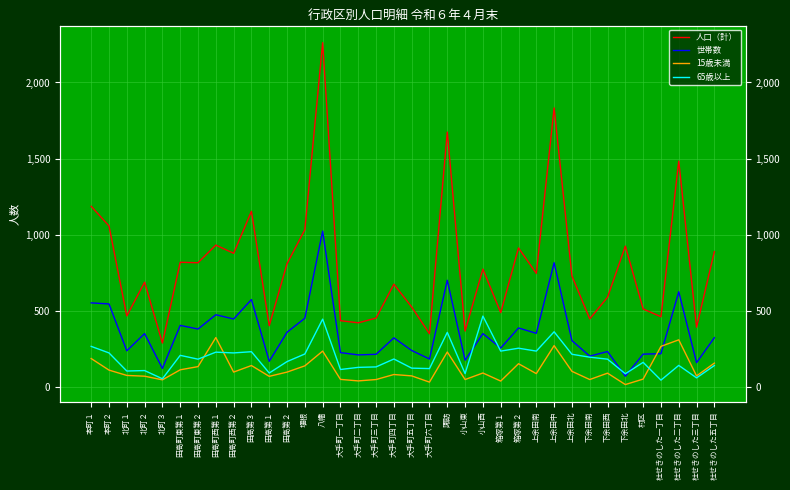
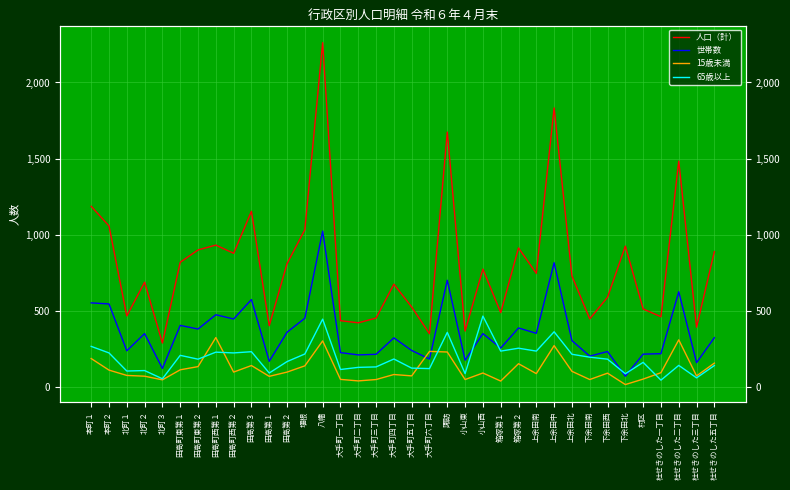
  {
    "人口（計）": {
      "本町１": "1,190",
      "本町２": "1,060",
      "北町１": "470",
      "北町２": "690",
      "北町３": "290",
      "田高町東第１": "820",
-     "田高町東第２": "820",
+     "田高町東第２": "900",
      "田高町西第１": "930",
      "田高町西第２": "880",
      "田高第３": "1,150",
      "田高第１": "400",
      "田高第２": "810",
      "堰根": "1,030",
      "八幡": "2,260",
      "大手町一丁目": "430",
      "大手町二丁目": "420",
      "大手町三丁目": "450",
      "大手町四丁目": "670",
      "大手町五丁目": "520",
      "大手町六丁目": "350",
      "諏訪": "1,670",
      "小山東": "370",
      "小山西": "770",
      "箱塚第１": "490",
      "箱塚第２": "910",
      "上余田南": "750",
      "上余田中": "1,830",
      "上余田北": "730",
      "下余田南": "450",
      "下余田西": "590",
      "下余田北": "920",
      "村区": "510",
      "杜せきのした一丁目": "460",
      "杜せきのした二丁目": "1,480",
      "杜せきのした三丁目": "390",
      "杜せきのした五丁目": "890"
    },
    "世帯数": {
      "本町１": "550",
      "本町２": "540",
      "北町１": "240",
      "北町２": "350",
      "北町３": "120",
      "田高町東第１": "400",
      "田高町東第２": "380",
      "田高町西第１": "470",
      "田高町西第２": "450",
      "田高第３": "570",
      "田高第１": "170",
      "田高第２": "360",
      "堰根": "450",
      "八幡": "1,020",
      "大手町一丁目": "220",
      "大手町二丁目": "210",
      "大手町三丁目": "210",
      "大手町四丁目": "320",
      "大手町五丁目": "240",
      "大手町六丁目": "180",
      "諏訪": "700",
      "小山東": "170",
      "小山西": "350",
      "箱塚第１": "250",
      "箱塚第２": "390",
      "上余田南": "350",
      "上余田中": "820",
      "上余田北": "300",
      "下余田西": "230",
      "村区": "210",
      "杜せきのした一丁目": "220",
      "杜せきのした二丁目": "620",
      "杜せきのした三丁目": "160",
      "杜せきのした五丁目": "320"
    },
    "15歳未満": {
      "本町１": "190",
      "本町２": "110",
      "北町１": "70",
      "北町２": "70",
      "田高町東第１": "110",
      "田高町東第２": "130",
      "田高町西第１": "320",
      "田高町西第２": "100",
      "田高第３": "140",
      "田高第１": "70",
      "田高第２": "100",
      "堰根": "140",
-     "八幡": "230",
+     "八幡": "300",
      "大手町一丁目": "50",
      "大手町二丁目": "40",
      "大手町三丁目": "50",
      "大手町四丁目": "80",
      "大手町五丁目": "70",
-     "大手町六丁目": "30",
+     "大手町六丁目": "230",
      "諏訪": "230",
      "小山東": "50",
      "小山西": "90",
      "箱塚第１": "40",
      "箱塚第２": "150",
      "上余田南": "90",
      "上余田中": "270",
      "上余田北": "100",
      "下余田南": "50",
      "下余田西": "90",
      "下余田北": "10",
      "村区": "50",
-     "杜せきのした一丁目": "270",
+     "杜せきのした一丁目": "90",
      "杜せきのした二丁目": "310"
    },
    "65歳以上": {
      "本町１": "270",
      "本町２": "220",
      "北町１": "100",
      "北町２": "110",
      "田高町東第１": "210",
      "田高町東第２": "180",
      "田高町西第１": "230",
      "田高町西第２": "220",
      "田高第３": "230",
      "田高第１": "90",
      "田高第２": "170",
      "堰根": "220",
      "八幡": "440",
      "大手町一丁目": "110",
      "大手町二丁目": "130",
      "大手町三丁目": "130",
      "大手町四丁目": "180",
      "大手町五丁目": "120",
      "大手町六丁目": "120",
      "諏訪": "360",
      "小山東": "90",
      "小山西": "460",
      "箱塚第１": "230",
      "箱塚第２": "250",
      "上余田南": "230",
      "上余田中": "360",
      "上余田北": "210",
      "下余田西": "180",
      "村区": "160",
      "杜せきのした一丁目": "40",
      "杜せきのした二丁目": "140"
    }
  }
